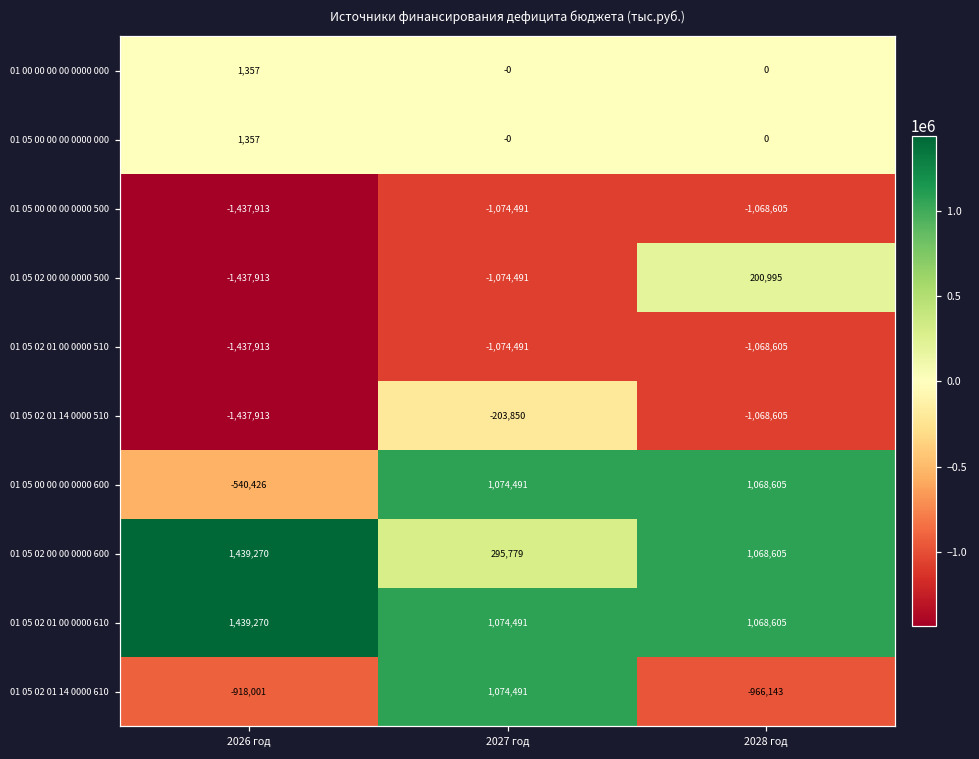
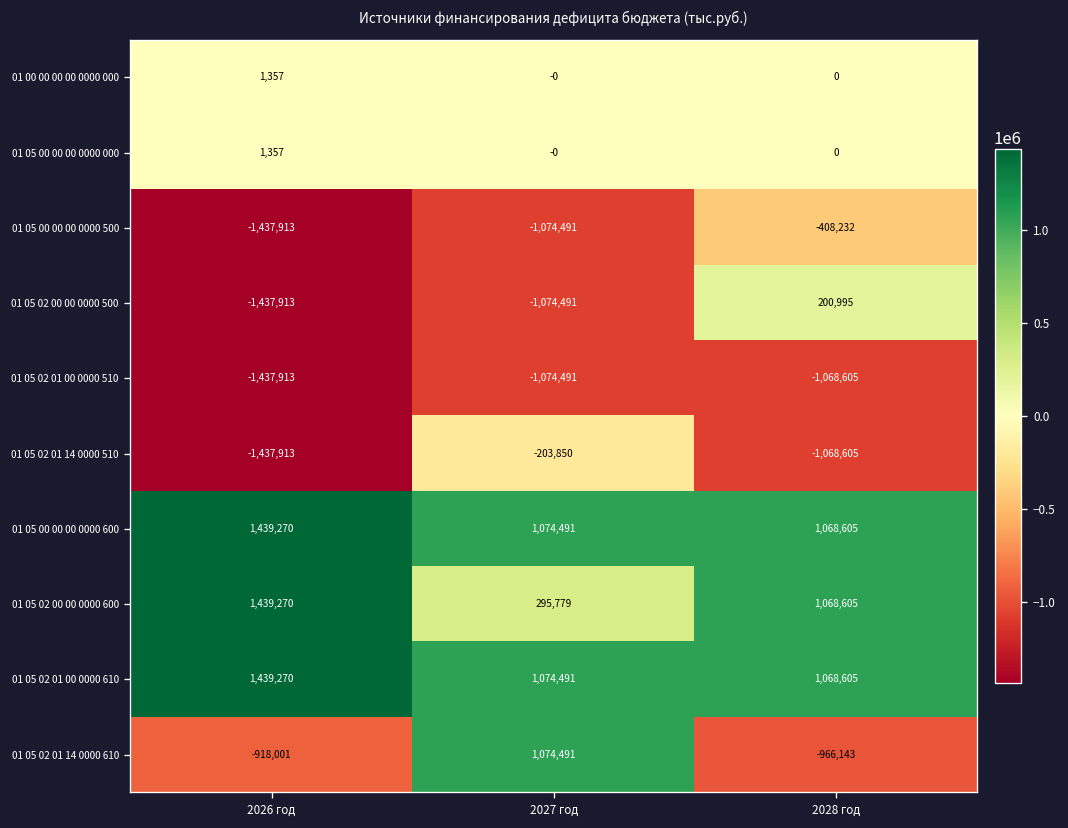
  {
    "01 00 00 00 00 0000 000": {
      "2026 год": "1,357",
      "2027 год": "-0",
      "2028 год": "0"
    },
    "01 05 00 00 00 0000 000": {
      "2026 год": "1,357",
      "2027 год": "-0",
      "2028 год": "0"
    },
    "01 05 00 00 00 0000 500": {
      "2026 год": "-1,437,913",
      "2027 год": "-1,074,491",
-     "2028 год": "-1,068,605"
+     "2028 год": "-408,232"
    },
    "01 05 02 00 00 0000 500": {
      "2026 год": "-1,437,913",
      "2027 год": "-1,074,491",
      "2028 год": "200,995"
    },
    "01 05 02 01 00 0000 510": {
      "2026 год": "-1,437,913",
      "2027 год": "-1,074,491",
      "2028 год": "-1,068,605"
    },
    "01 05 02 01 14 0000 510": {
      "2026 год": "-1,437,913",
      "2027 год": "-203,850",
      "2028 год": "-1,068,605"
    },
    "01 05 00 00 00 0000 600": {
-     "2026 год": "-540,426",
+     "2026 год": "1,439,270",
      "2027 год": "1,074,491",
      "2028 год": "1,068,605"
    },
    "01 05 02 00 00 0000 600": {
      "2026 год": "1,439,270",
      "2027 год": "295,779",
      "2028 год": "1,068,605"
    },
    "01 05 02 01 00 0000 610": {
      "2026 год": "1,439,270",
      "2027 год": "1,074,491",
      "2028 год": "1,068,605"
    },
    "01 05 02 01 14 0000 610": {
      "2026 год": "-918,001",
      "2027 год": "1,074,491",
      "2028 год": "-966,143"
    }
  }
